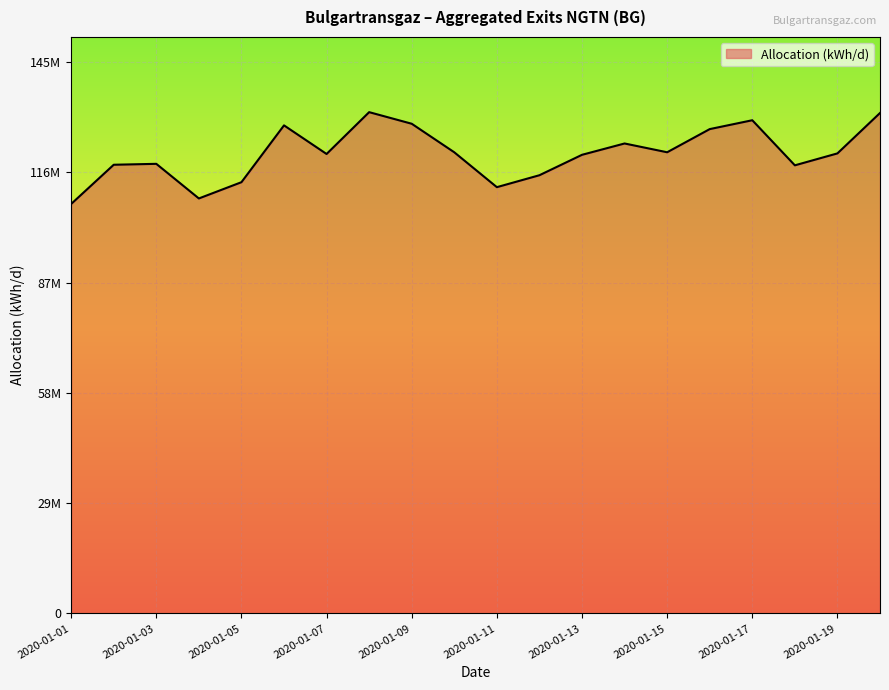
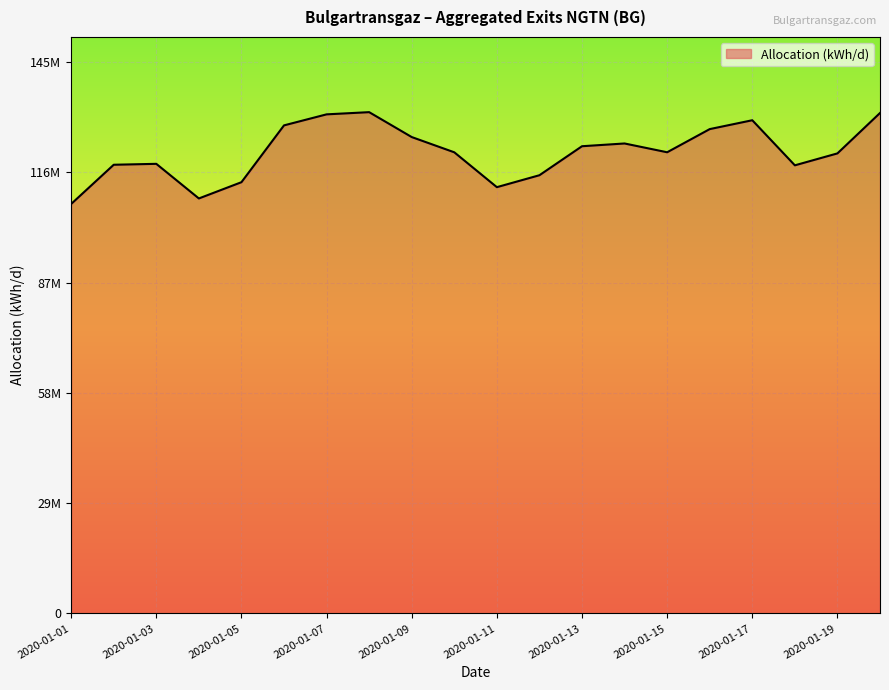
  {
    "2020-01-01": 108000000,
    "2020-01-03": 119000000,
    "2020-01-05": 114000000,
-   "2020-01-07": 121000000,
-   "2020-01-09": 129000000,
+   "2020-01-07": 132000000,
+   "2020-01-09": 126000000,
    "2020-01-11": 113000000,
-   "2020-01-13": 121000000,
+   "2020-01-13": 123000000,
    "2020-01-15": 122000000,
    "2020-01-17": 130000000,
    "2020-01-19": 122000000
  }
